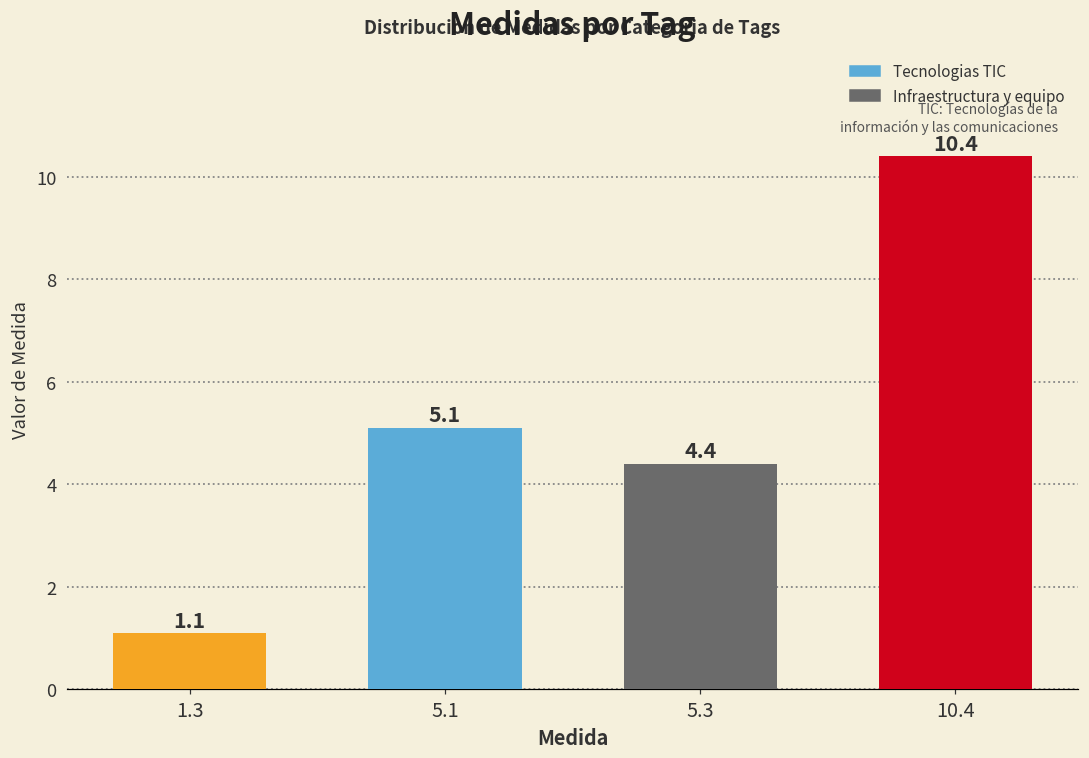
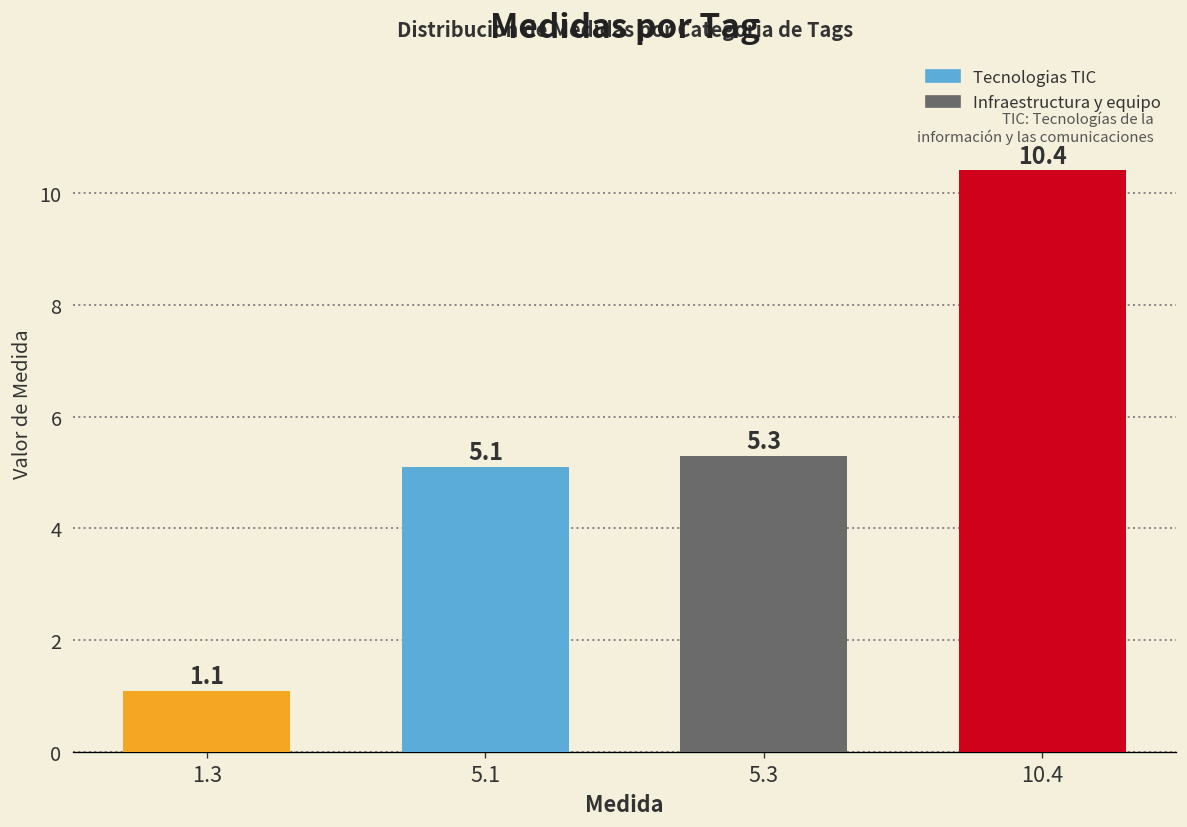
  {
    "1.3": 1.1,
    "5.1": 5.1,
-   "5.3": 4.4,
+   "5.3": 5.3,
    "10.4": 10.4
  }
